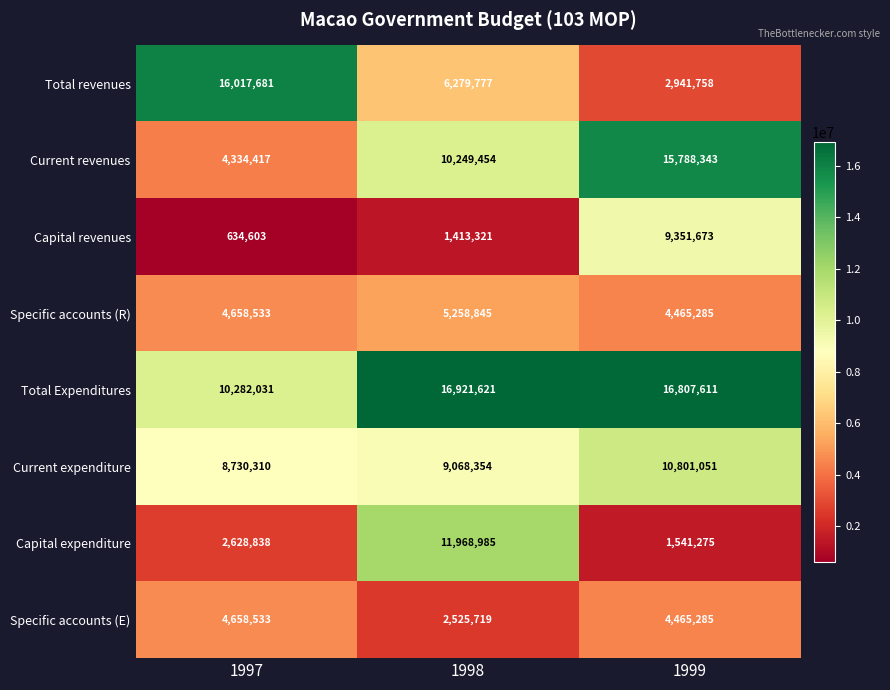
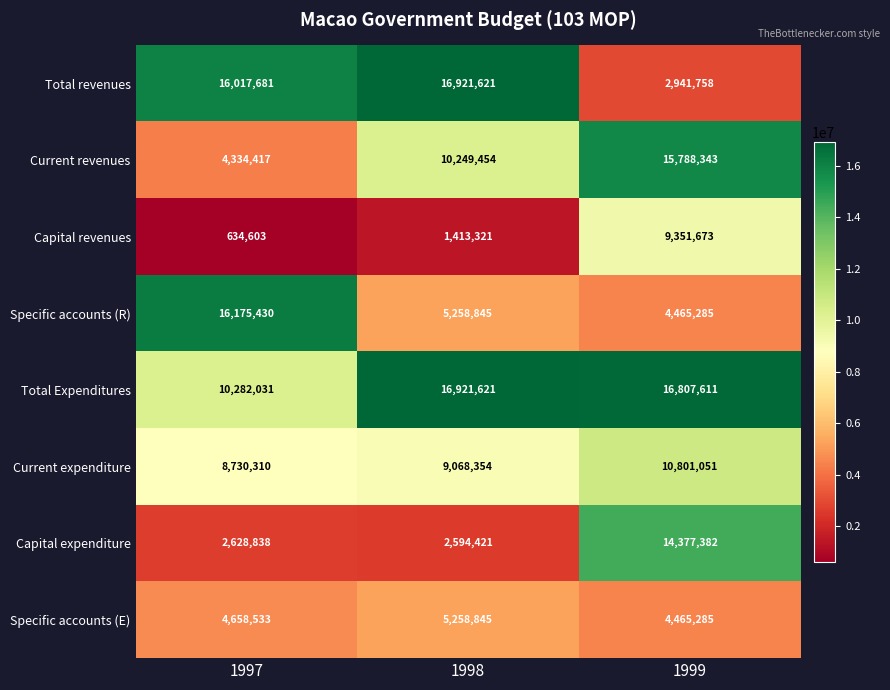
  {
    "Total revenues": {
      "1997": "16,017,681",
-     "1998": "6,279,777",
+     "1998": "16,921,621",
      "1999": "2,941,758"
    },
    "Current revenues": {
      "1997": "4,334,417",
      "1998": "10,249,454",
      "1999": "15,788,343"
    },
    "Capital revenues": {
      "1997": "634,603",
      "1998": "1,413,321",
      "1999": "9,351,673"
    },
    "Specific accounts (R)": {
-     "1997": "4,658,533",
+     "1997": "16,175,430",
      "1998": "5,258,845",
      "1999": "4,465,285"
    },
    "Total Expenditures": {
      "1997": "10,282,031",
      "1998": "16,921,621",
      "1999": "16,807,611"
    },
    "Current expenditure": {
      "1997": "8,730,310",
      "1998": "9,068,354",
      "1999": "10,801,051"
    },
    "Capital expenditure": {
      "1997": "2,628,838",
-     "1998": "11,968,985",
-     "1999": "1,541,275"
+     "1998": "2,594,421",
+     "1999": "14,377,382"
    },
    "Specific accounts (E)": {
      "1997": "4,658,533",
-     "1998": "2,525,719",
+     "1998": "5,258,845",
      "1999": "4,465,285"
    }
  }
